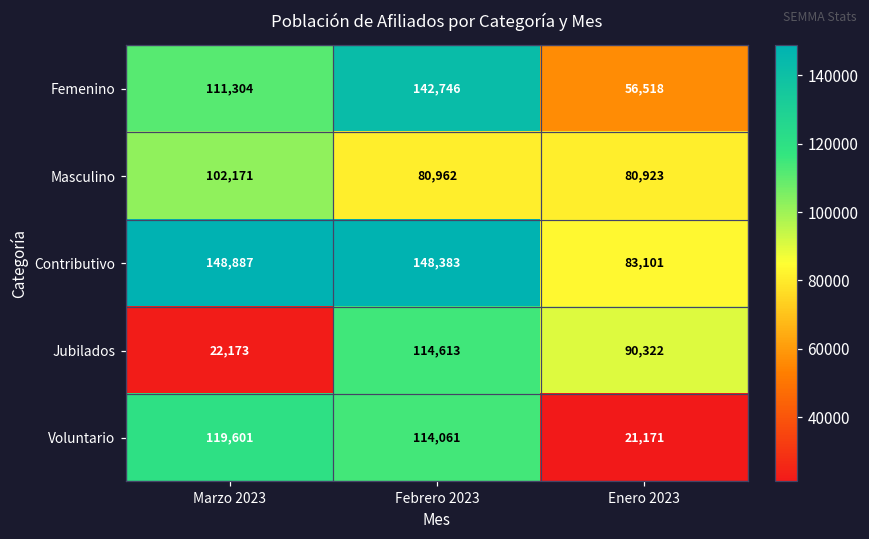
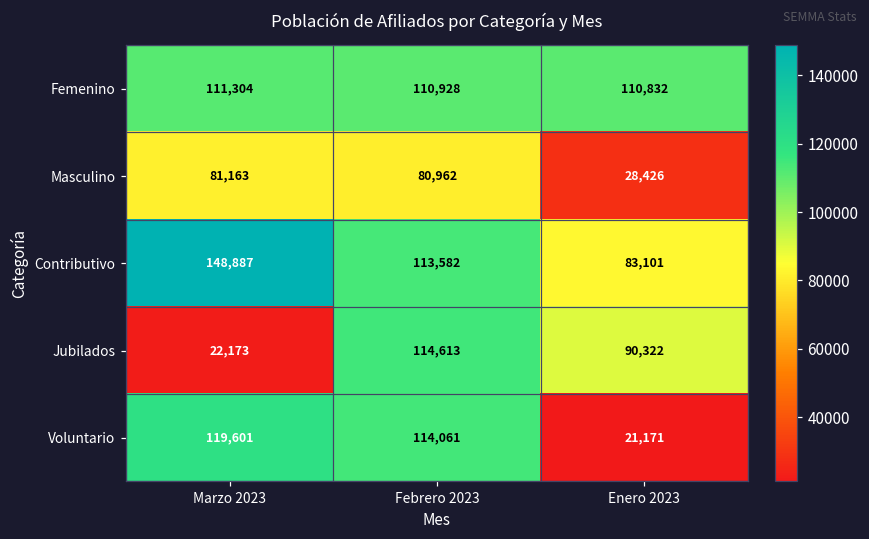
  {
    "Femenino": {
      "Marzo 2023": "111,304",
-     "Febrero 2023": "142,746",
-     "Enero 2023": "56,518"
+     "Febrero 2023": "110,928",
+     "Enero 2023": "110,832"
    },
    "Masculino": {
-     "Marzo 2023": "102,171",
+     "Marzo 2023": "81,163",
      "Febrero 2023": "80,962",
-     "Enero 2023": "80,923"
+     "Enero 2023": "28,426"
    },
    "Contributivo": {
      "Marzo 2023": "148,887",
-     "Febrero 2023": "148,383",
+     "Febrero 2023": "113,582",
      "Enero 2023": "83,101"
    },
    "Jubilados": {
      "Marzo 2023": "22,173",
      "Febrero 2023": "114,613",
      "Enero 2023": "90,322"
    },
    "Voluntario": {
      "Marzo 2023": "119,601",
      "Febrero 2023": "114,061",
      "Enero 2023": "21,171"
    }
  }
